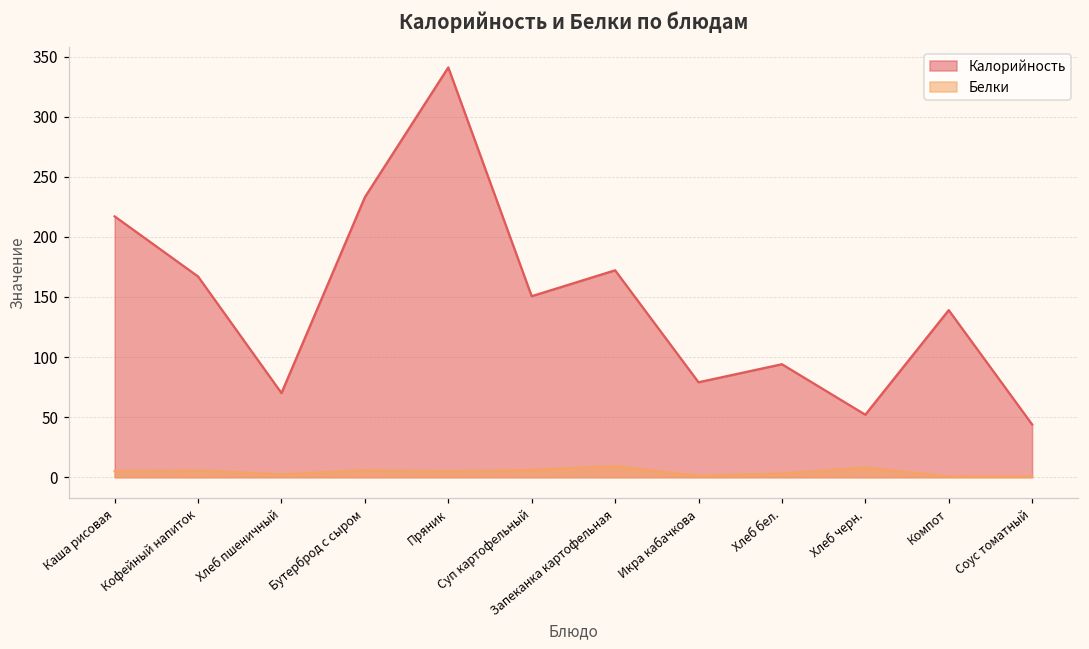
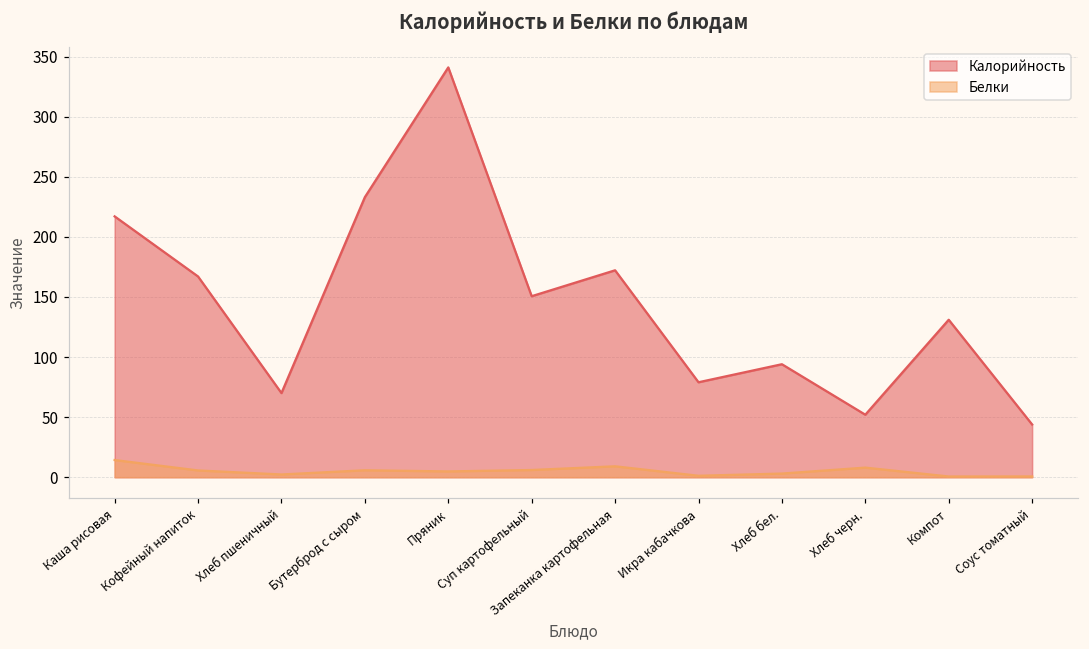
  {
    "Калорийность": {
      "Каша рисовая": 217,
      "Кофейный напиток": 167,
      "Хлеб пшеничный": 70,
      "Бутерброд с сыром": 233,
      "Пряник": 341,
      "Суп картофельный": 151,
      "Запеканка картофельная": 172,
      "Икра кабачкова": 79,
      "Хлеб бел.": 94,
      "Хлеб черн.": 52,
-     "Компот": 139,
+     "Компот": 131,
      "Соус томатный": 44
    },
    "Белки": {
-     "Каша рисовая": 5,
+     "Каша рисовая": 14,
      "Кофейный напиток": 6,
      "Хлеб пшеничный": 2,
      "Бутерброд с сыром": 6,
      "Пряник": 5,
      "Суп картофельный": 6,
      "Запеканка картофельная": 9,
      "Икра кабачкова": 1,
      "Хлеб бел.": 3,
      "Хлеб черн.": 8,
      "Компот": 1,
      "Соус томатный": 1
    }
  }
